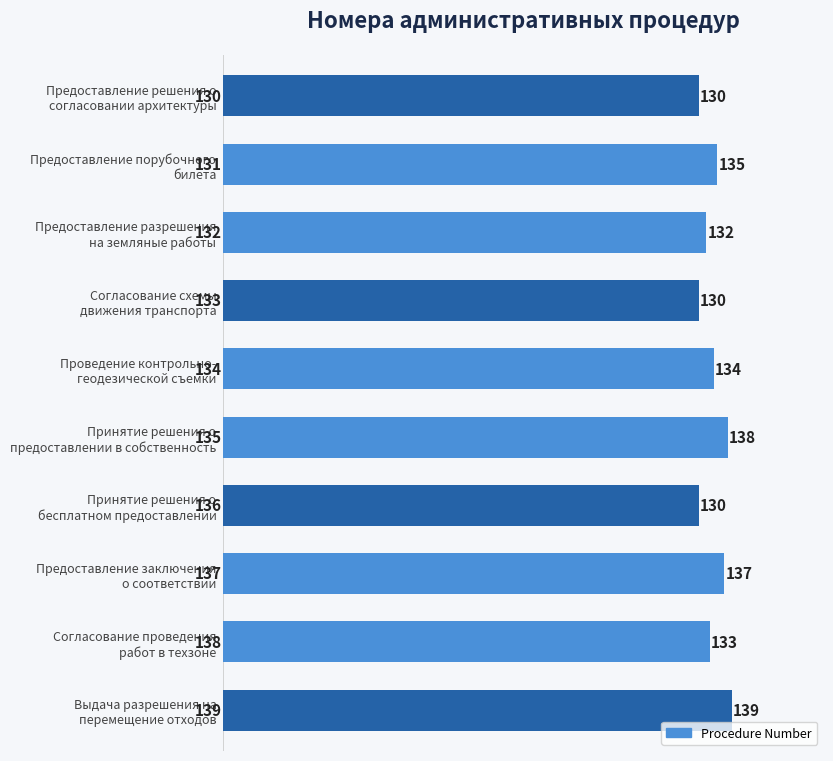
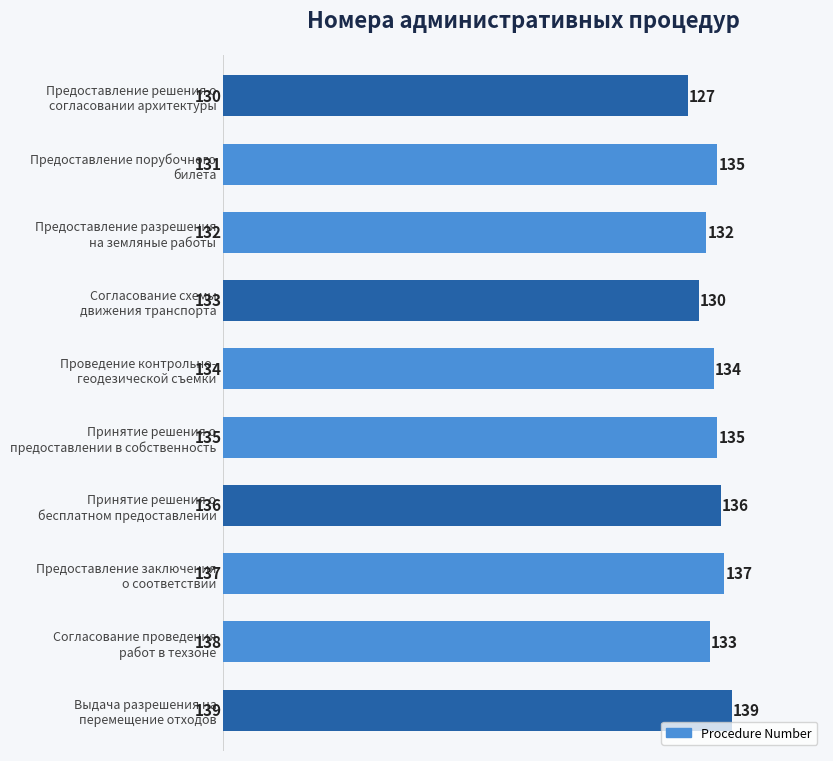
  {
-   "Предоставление решения о согласовании архитектуры": 130,
+   "Предоставление решения о согласовании архитектуры": 127,
    "Предоставление порубочного билета": 135,
    "Предоставление разрешения на земляные работы": 132,
    "Согласование схемы движения транспорта": 130,
    "Проведение контрольно- геодезической съемки": 134,
-   "Принятие решения о предоставлении в собственность": 138,
-   "Принятие решения о бесплатном предоставлении": 130,
+   "Принятие решения о предоставлении в собственность": 135,
+   "Принятие решения о бесплатном предоставлении": 136,
    "Предоставление заключения о соответствии": 137,
    "Согласование проведения работ в техзоне": 133,
    "Выдача разрешения на перемещение отходов": 139
  }
